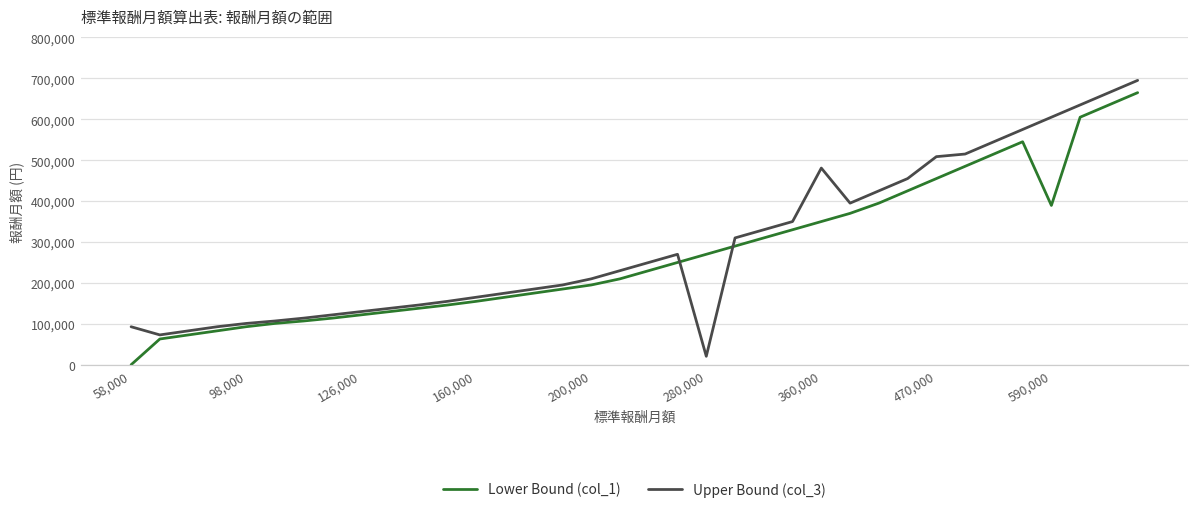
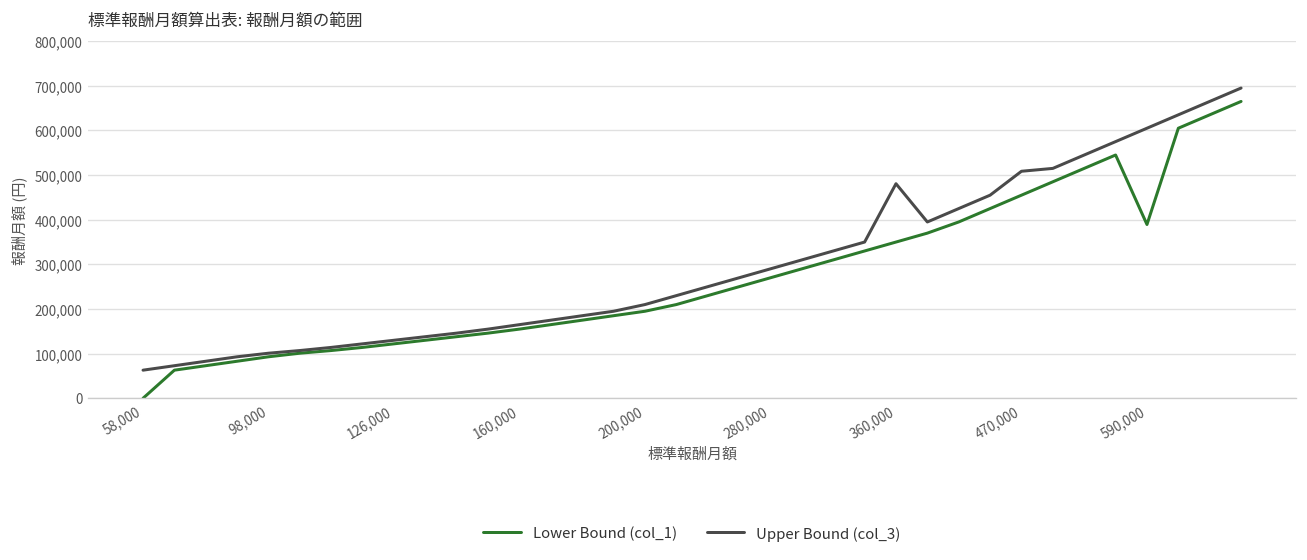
  {
    "Lower Bound (col_1)": {
      "58,000": "0",
      "98,000": "90,000",
      "126,000": "120,000",
      "160,000": "160,000",
      "200,000": "200,000",
      "280,000": "270,000",
      "360,000": "350,000",
      "470,000": "460,000",
      "590,000": "390,000"
    },
    "Upper Bound (col_3)": {
-     "58,000": "90,000",
+     "58,000": "60,000",
      "98,000": "100,000",
      "126,000": "130,000",
      "160,000": "170,000",
      "200,000": "210,000",
-     "280,000": "20,000",
+     "280,000": "290,000",
      "360,000": "480,000",
      "470,000": "510,000",
      "590,000": "610,000"
    }
  }
